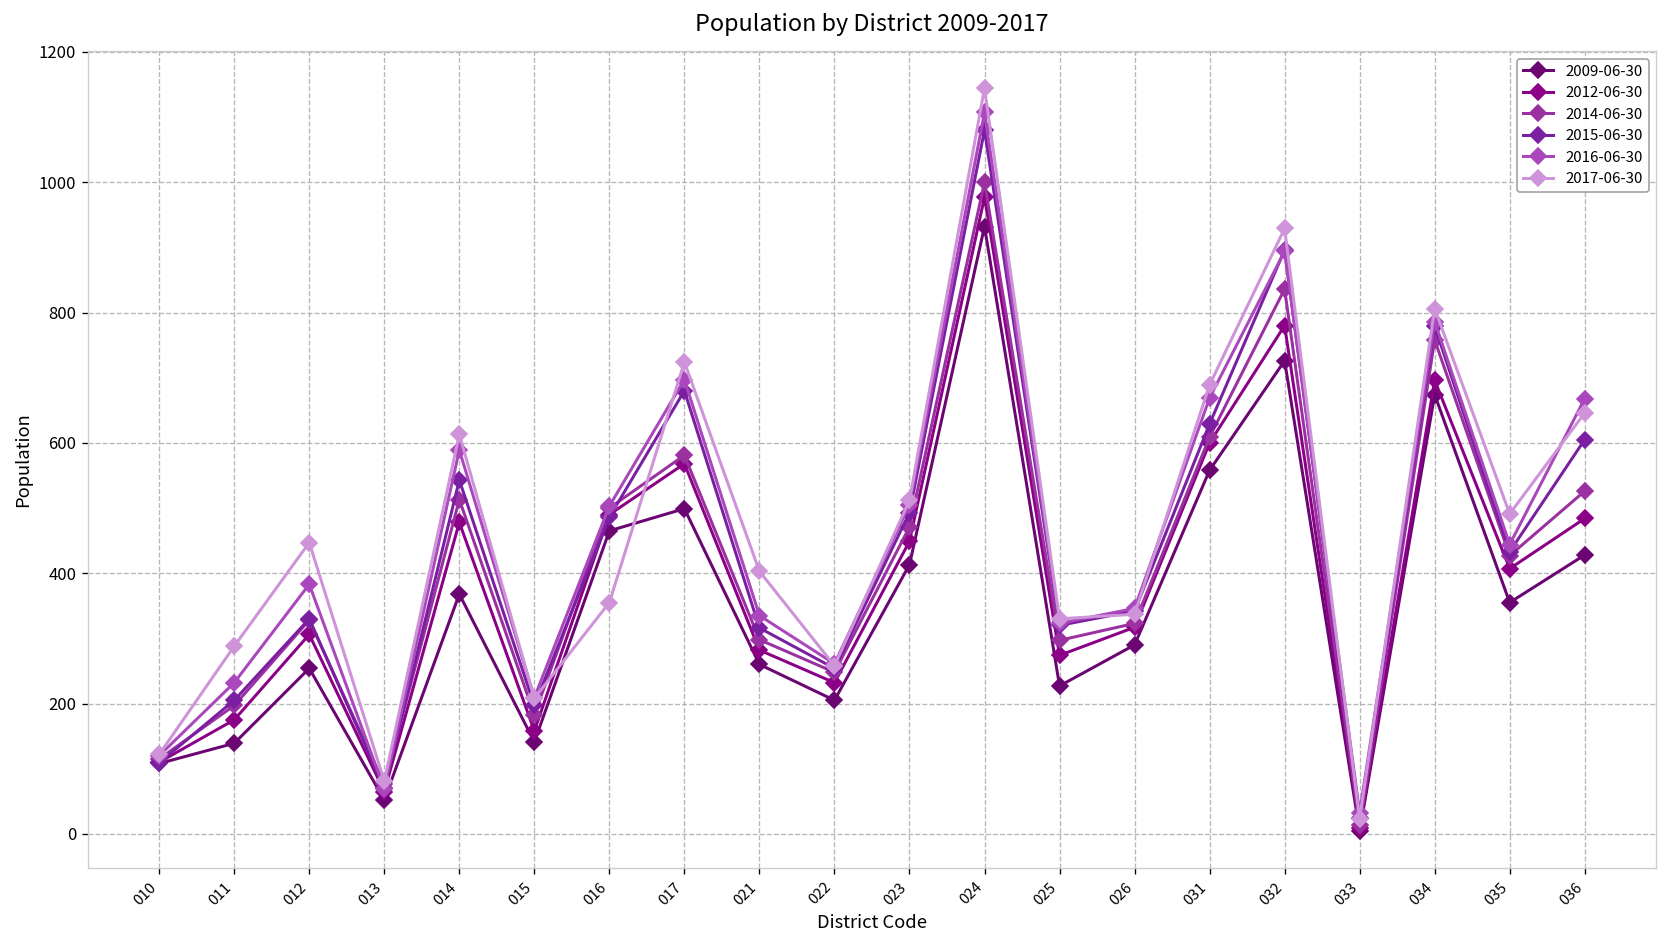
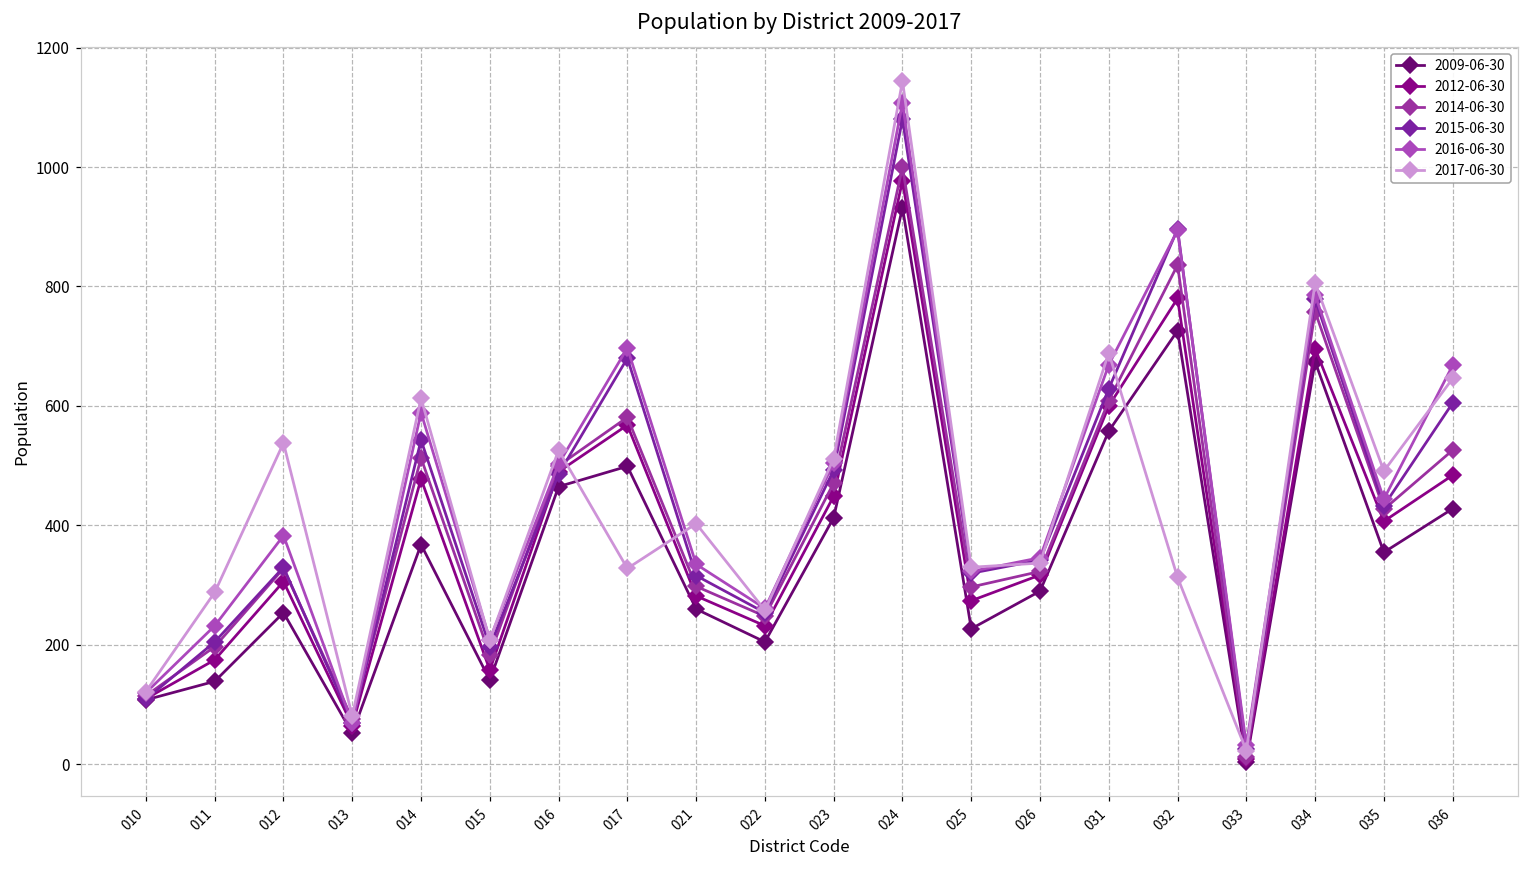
  {
    "2017-06-30": {
      "011": 290,
-     "012": 450,
+     "012": 540,
      "013": 80,
      "014": 610,
-     "016": 360,
-     "017": 720,
+     "016": 530,
+     "017": 330,
      "021": 400,
      "023": 510,
      "024": 1140,
      "025": 330,
      "026": 340,
      "031": 690,
-     "032": 930,
+     "032": 310,
      "034": 810,
      "035": 490,
      "036": 650
    }
  }
